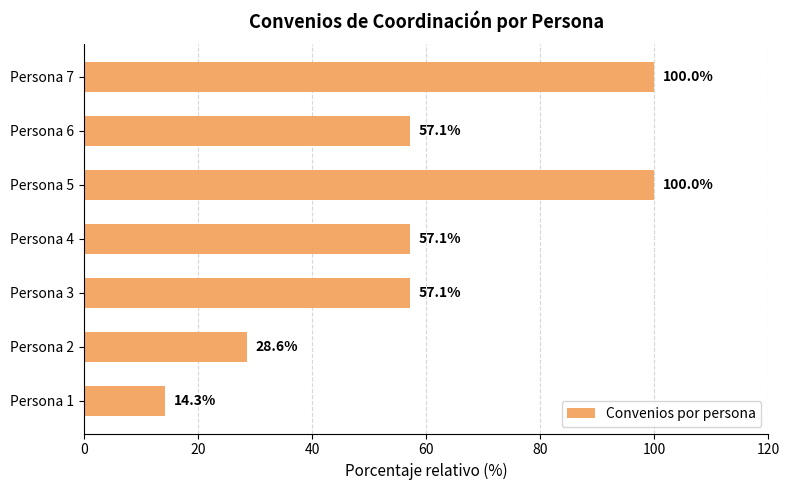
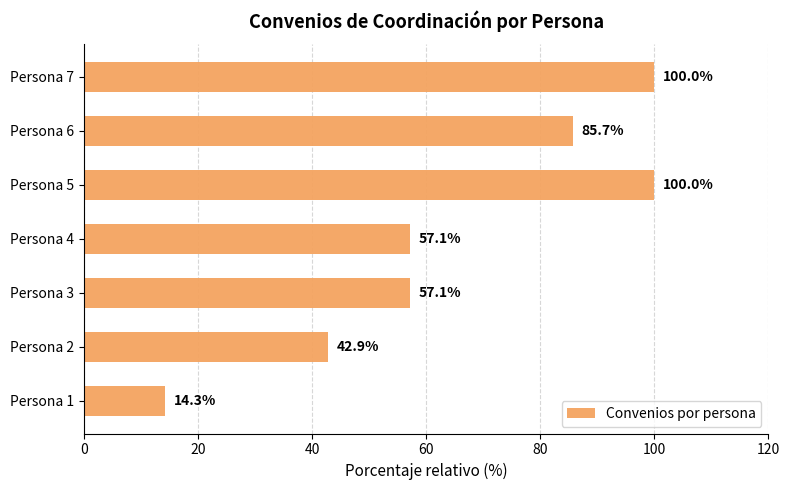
  {
    "Persona 7": "100.0%",
-   "Persona 6": "57.1%",
+   "Persona 6": "85.7%",
    "Persona 5": "100.0%",
    "Persona 4": "57.1%",
    "Persona 3": "57.1%",
-   "Persona 2": "28.6%",
+   "Persona 2": "42.9%",
    "Persona 1": "14.3%"
  }
